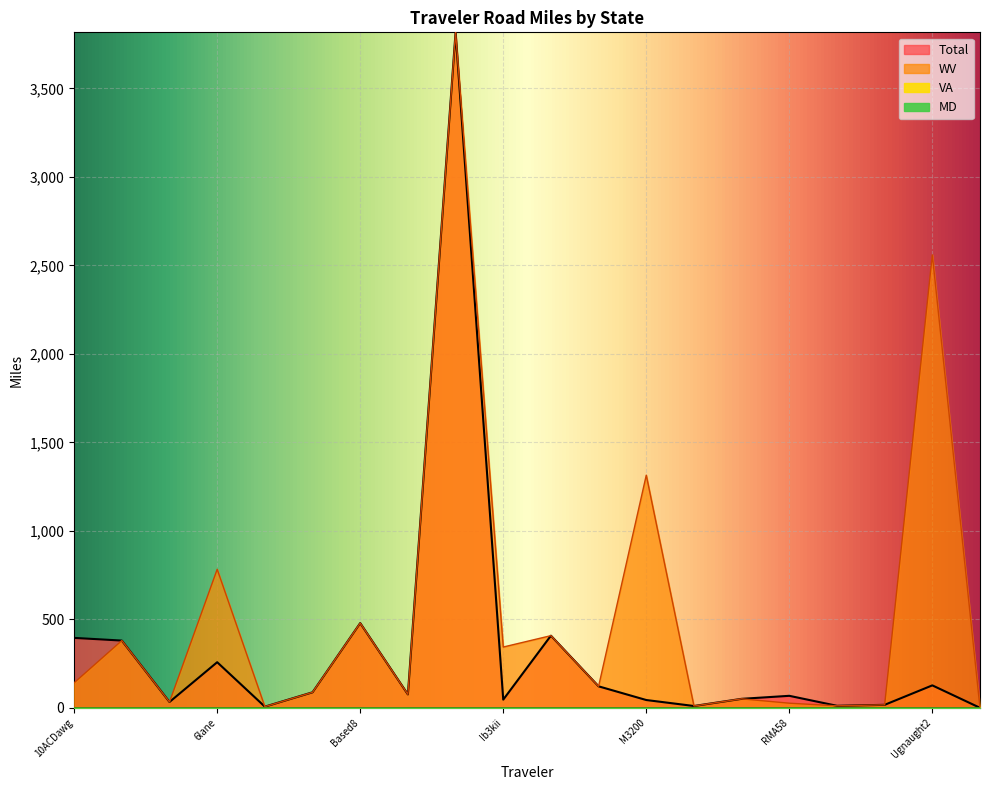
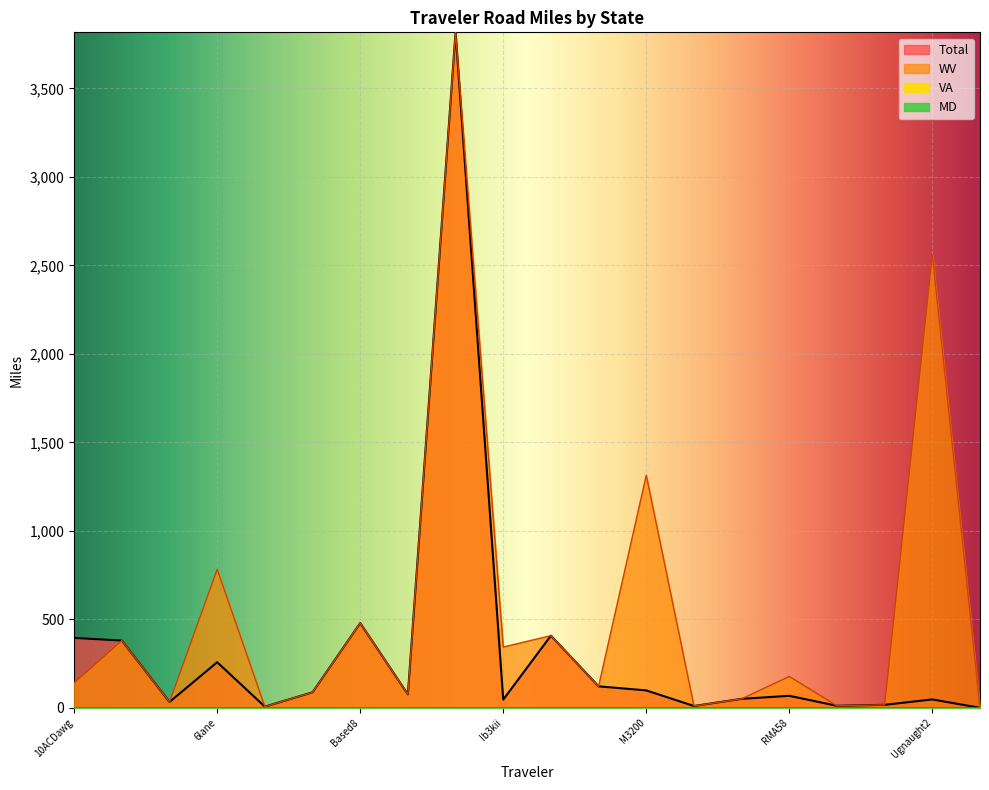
  {
    "Total": {
      "10ACDawg": "400",
      "6lane": "260",
      "Ib3kii": "50",
-     "M3200": "40",
+     "M3200": "100",
      "RMA58": "70",
-     "Ugnaught2": "130"
+     "Ugnaught2": "50"
    },
    "WV": {
      "10ACDawg": "140",
      "6lane": "780",
      "Ib3kii": "340",
      "M3200": "1,310",
-     "RMA58": "30",
+     "RMA58": "180",
      "Ugnaught2": "2,560"
    },
    "MD": {
      "10ACDawg": "0",
      "6lane": "0",
      "Based8": "0",
      "Ib3kii": "0",
      "M3200": "0",
      "RMA58": "0",
      "Ugnaught2": "0"
    }
  }
